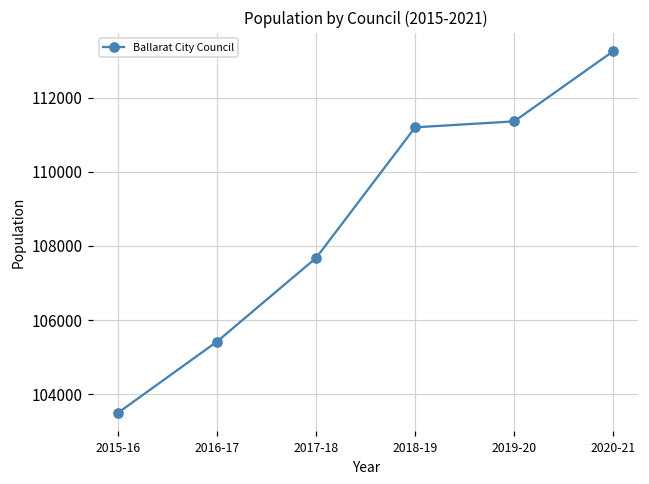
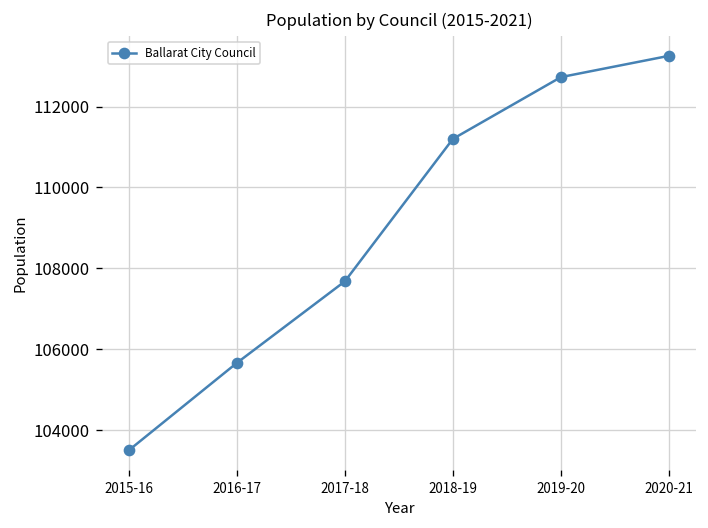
  {
    "2015-16": 103500,
-   "2016-17": 105400,
+   "2016-17": 105700,
    "2017-18": 107700,
    "2018-19": 111200,
-   "2019-20": 111400,
+   "2019-20": 112700,
    "2020-21": 113300
  }
